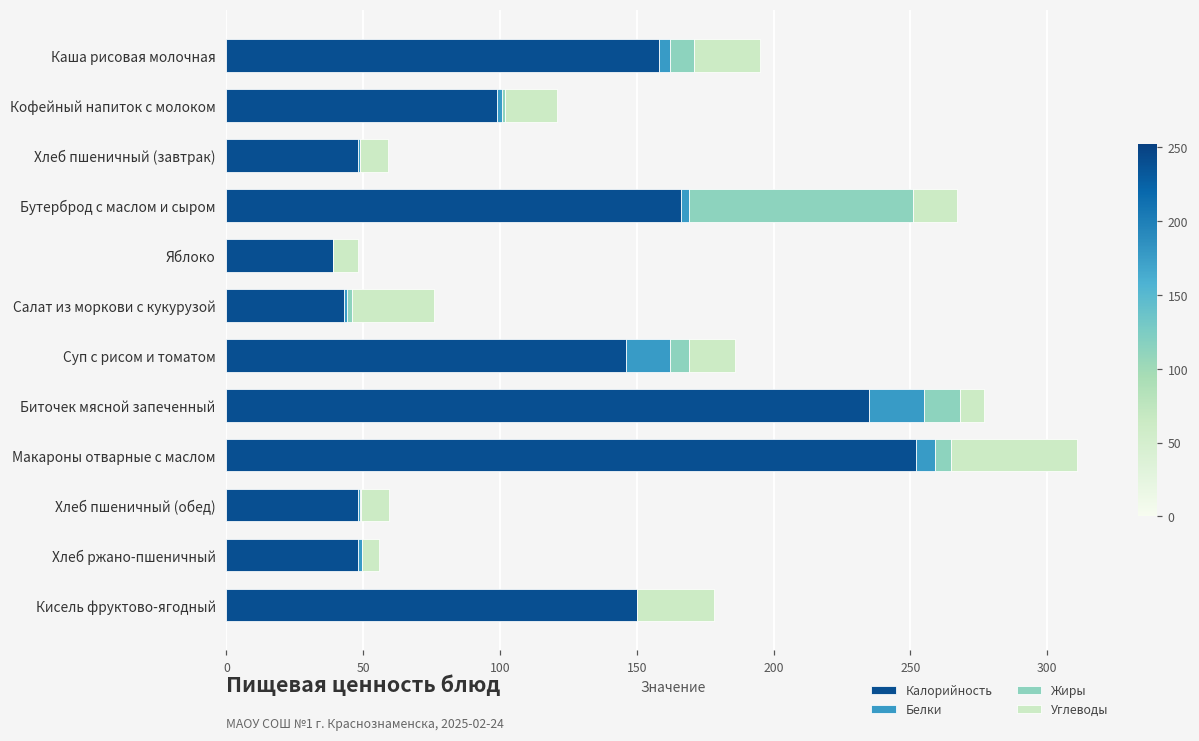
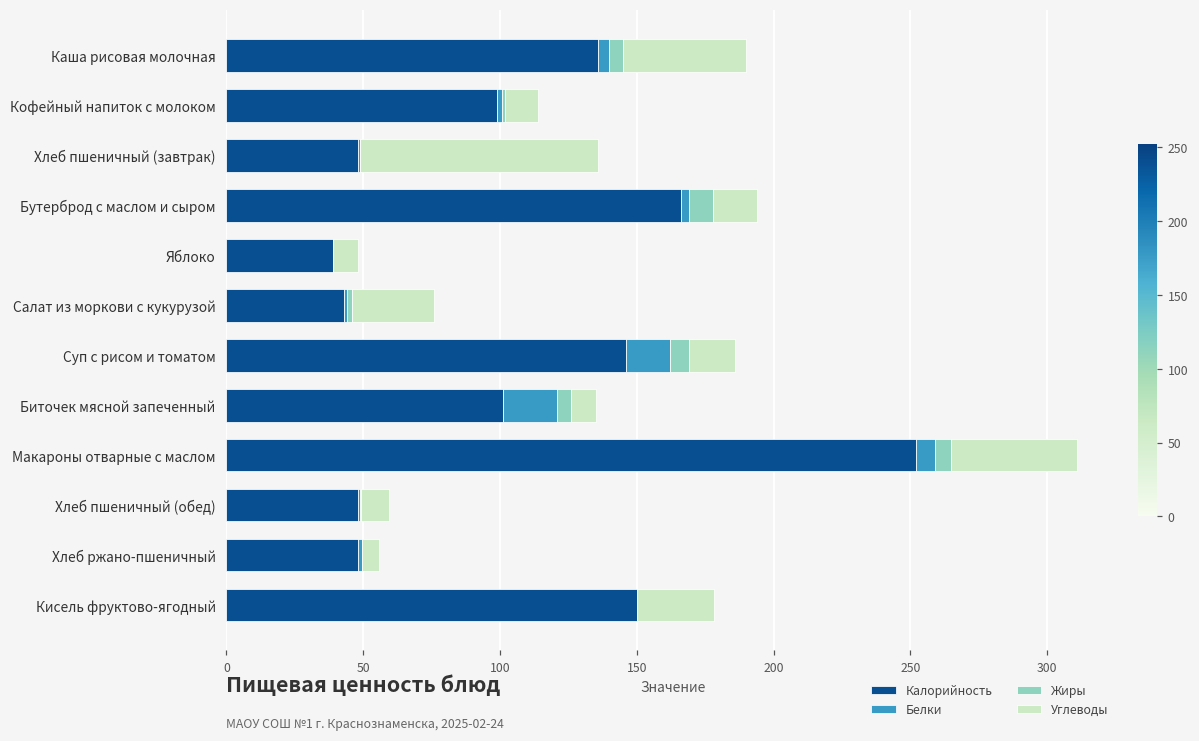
  {
    "Калорийность": {
-     "Каша рисовая молочная": 158,
+     "Каша рисовая молочная": 136,
      "Кофейный напиток с молоком": 99,
      "Хлеб пшеничный (завтрак)": 48,
      "Бутерброд с маслом и сыром": 166,
      "Яблоко": 39,
      "Салат из моркови с кукурузой": 43,
      "Суп с рисом и томатом": 146,
-     "Биточек мясной запеченный": 235,
+     "Биточек мясной запеченный": 101,
      "Макароны отварные с маслом": 252,
      "Хлеб пшеничный (обед)": 48,
      "Хлеб ржано-пшеничный": 48,
      "Кисель фруктово-ягодный": 150
    },
    "Белки": {
      "Каша рисовая молочная": 4,
      "Кофейный напиток с молоком": 2,
      "Бутерброд с маслом и сыром": 3,
      "Яблоко": 0,
      "Суп с рисом и томатом": 16,
      "Биточек мясной запеченный": 20,
      "Макароны отварные с маслом": 7,
      "Хлеб ржано-пшеничный": 1
    },
    "Жиры": {
-     "Каша рисовая молочная": 9,
+     "Каша рисовая молочная": 5,
      "Хлеб пшеничный (завтрак)": 0,
-     "Бутерброд с маслом и сыром": 82,
+     "Бутерброд с маслом и сыром": 9,
      "Яблоко": 0,
      "Салат из моркови с кукурузой": 2,
      "Суп с рисом и томатом": 7,
-     "Биточек мясной запеченный": 13,
+     "Биточек мясной запеченный": 5,
      "Макароны отварные с маслом": 6,
      "Кисель фруктово-ягодный": 0
    },
    "Углеводы": {
-     "Каша рисовая молочная": 24,
-     "Кофейный напиток с молоком": 19,
-     "Хлеб пшеничный (завтрак)": 10,
+     "Каша рисовая молочная": 45,
+     "Кофейный напиток с молоком": 12,
+     "Хлеб пшеничный (завтрак)": 87,
      "Бутерброд с маслом и сыром": 16,
      "Яблоко": 9,
      "Салат из моркови с кукурузой": 30,
      "Суп с рисом и томатом": 17,
      "Биточек мясной запеченный": 9,
      "Макароны отварные с маслом": 46,
      "Хлеб пшеничный (обед)": 10,
      "Хлеб ржано-пшеничный": 6,
      "Кисель фруктово-ягодный": 28
    }
  }
